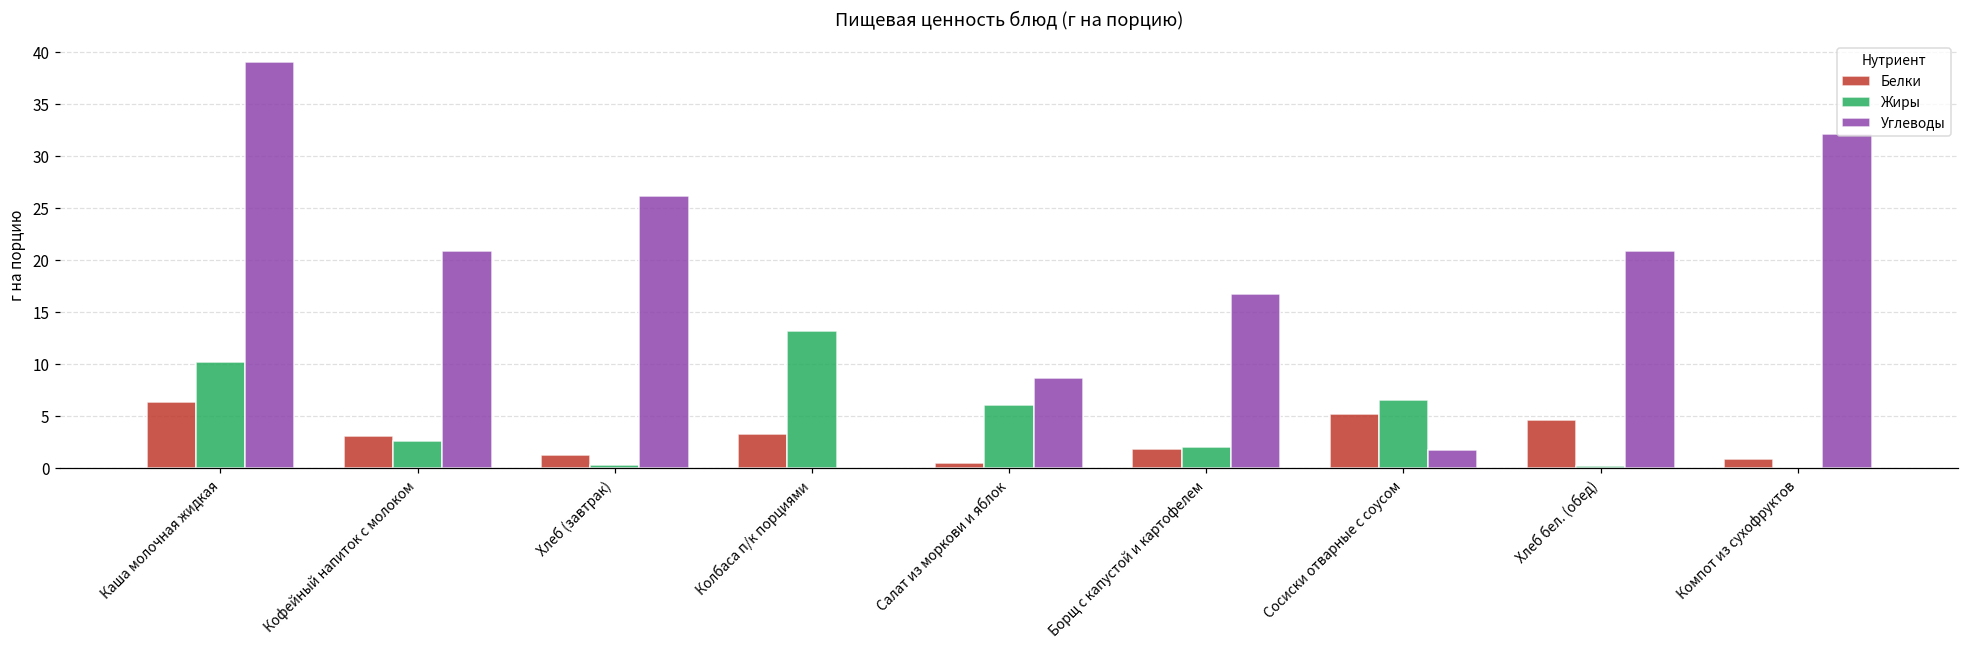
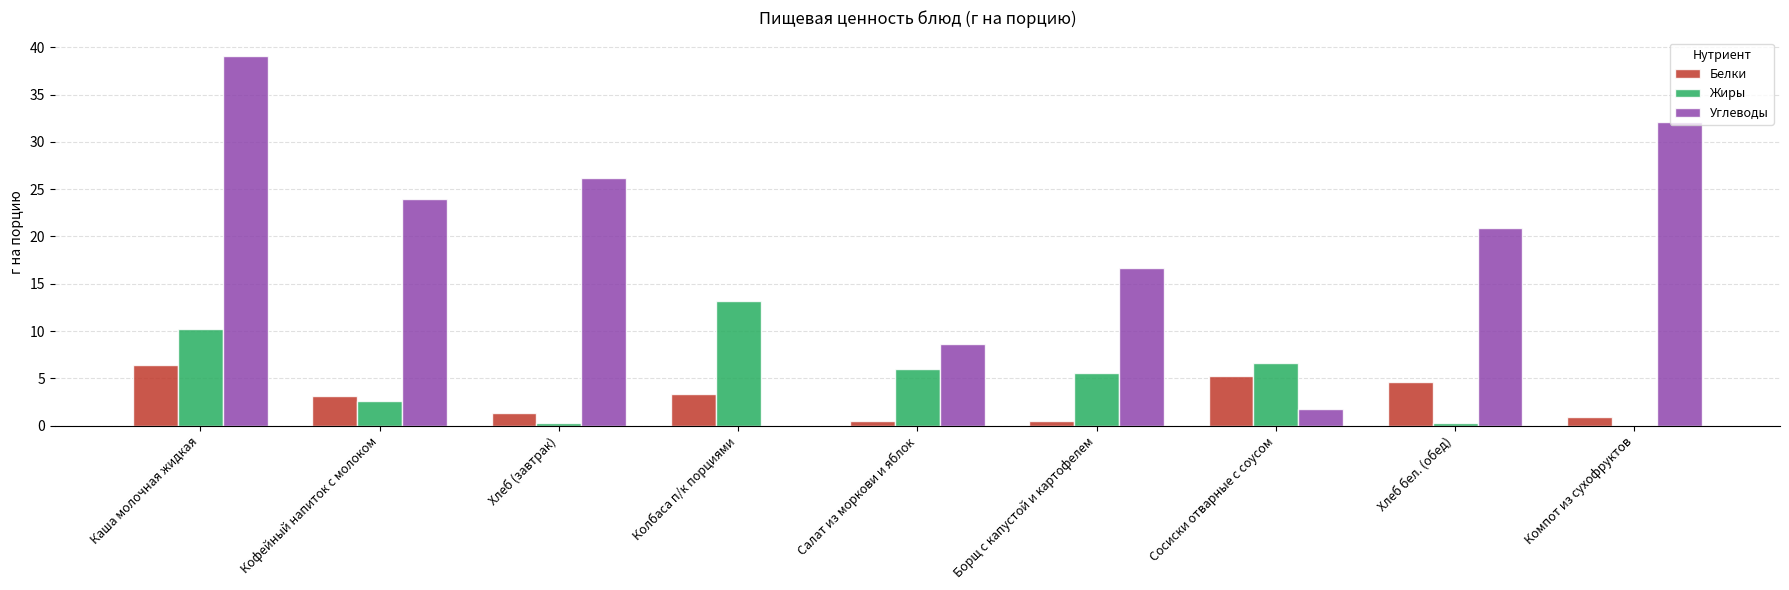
  {
    "Белки": {
      "Каша молочная жидкая": 6,
      "Кофейный напиток с молоком": 3,
      "Хлеб (завтрак)": 1,
      "Колбаса п/к порциями": 3,
      "Салат из моркови и яблок": 1,
-     "Борщ с капустой и картофелем": 2,
+     "Борщ с капустой и картофелем": 0,
      "Сосиски отварные с соусом": 5,
      "Хлеб бел. (обед)": 5,
      "Компот из сухофруктов": 1
    },
    "Жиры": {
      "Каша молочная жидкая": 10,
      "Кофейный напиток с молоком": 3,
      "Хлеб (завтрак)": 0,
      "Колбаса п/к порциями": 13,
      "Салат из моркови и яблок": 6,
-     "Борщ с капустой и картофелем": 2,
+     "Борщ с капустой и картофелем": 6,
      "Сосиски отварные с соусом": 7,
      "Компот из сухофруктов": 0
    },
    "Углеводы": {
      "Каша молочная жидкая": 39,
-     "Кофейный напиток с молоком": 21,
+     "Кофейный напиток с молоком": 24,
      "Хлеб (завтрак)": 26,
      "Колбаса п/к порциями": 0,
      "Салат из моркови и яблок": 9,
      "Борщ с капустой и картофелем": 17,
      "Сосиски отварные с соусом": 2,
      "Хлеб бел. (обед)": 21
    }
  }
